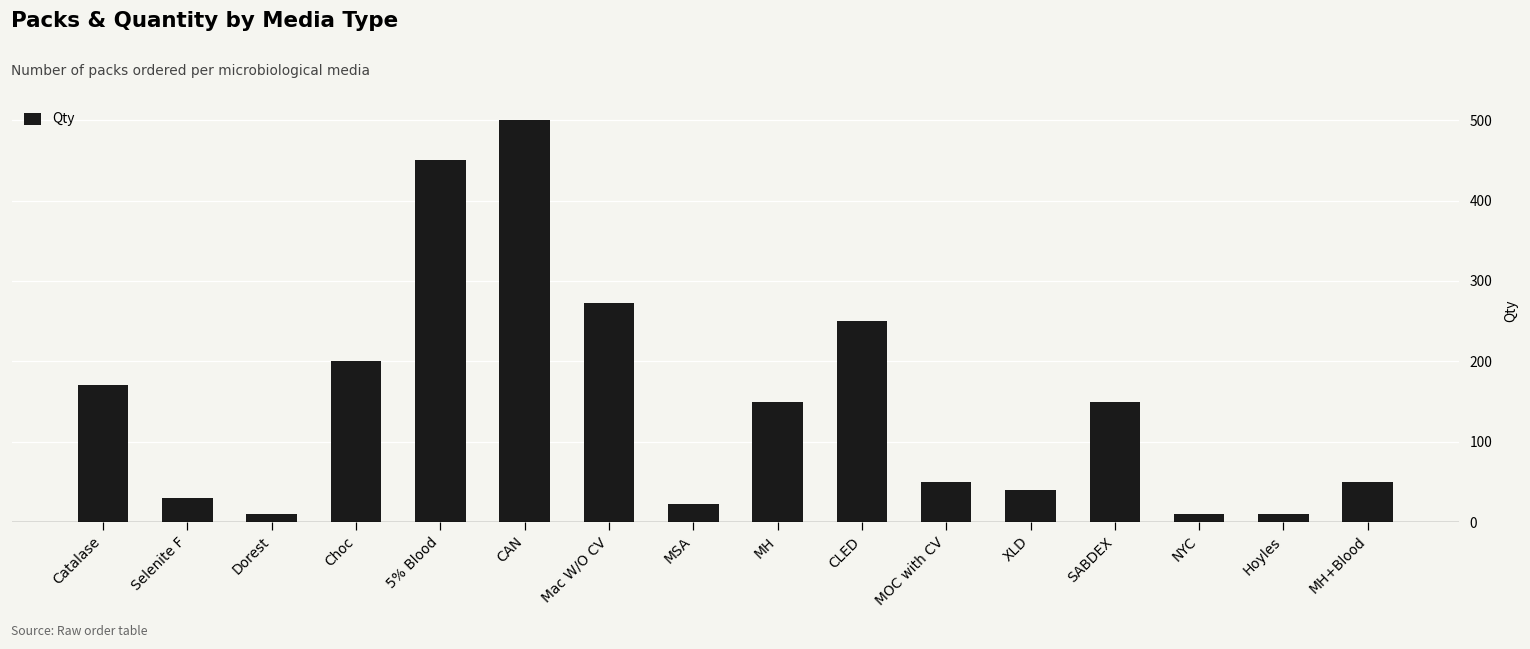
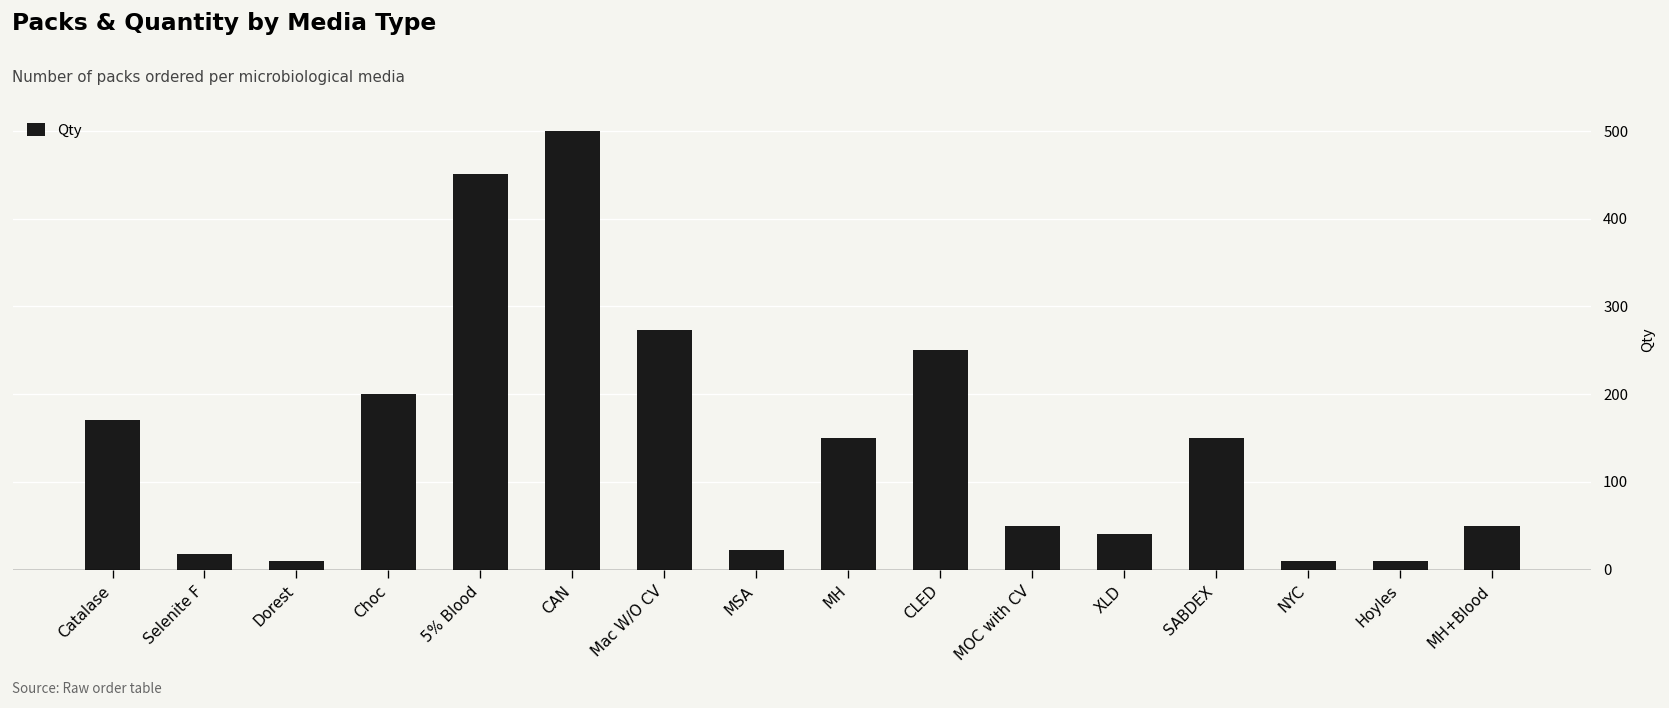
  {
    "Catalase": 170,
-   "Selenite F": 30,
+   "Selenite F": 20,
    "Dorest": 10,
    "Choc": 200,
    "5% Blood": 450,
    "CAN": 500,
    "Mac W/O CV": 270,
    "MSA": 20,
    "MH": 150,
    "CLED": 250,
    "MOC with CV": 50,
    "XLD": 40,
    "SABDEX": 150,
    "NYC": 10,
    "Hoyles": 10,
    "MH+Blood": 50
  }
